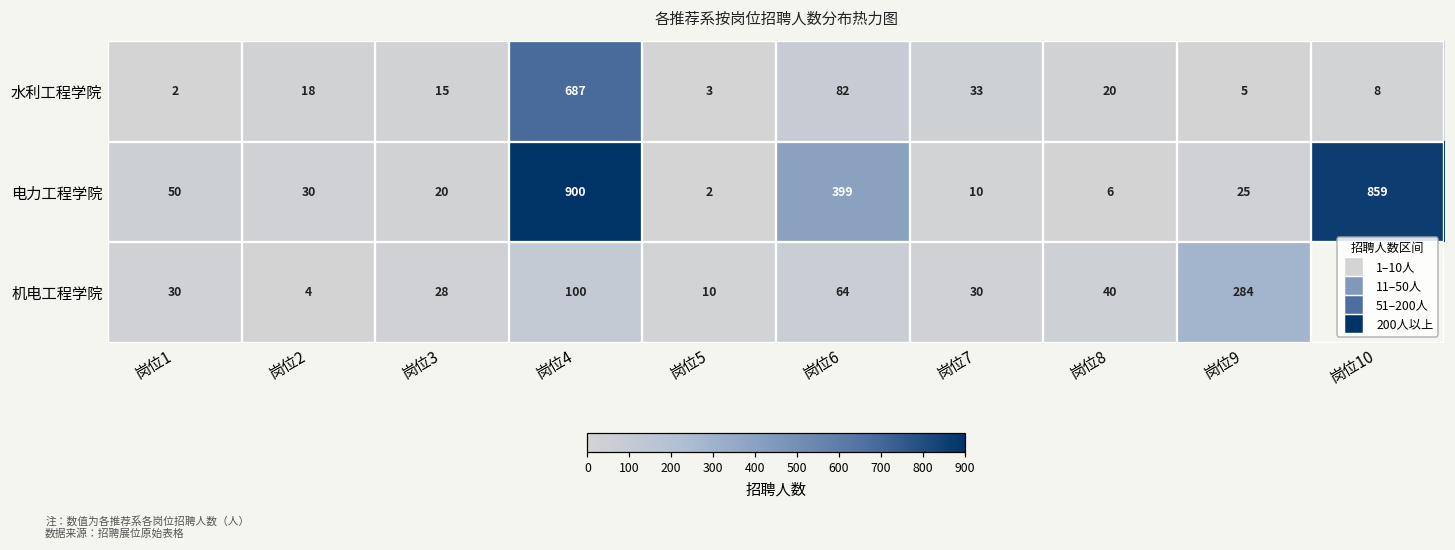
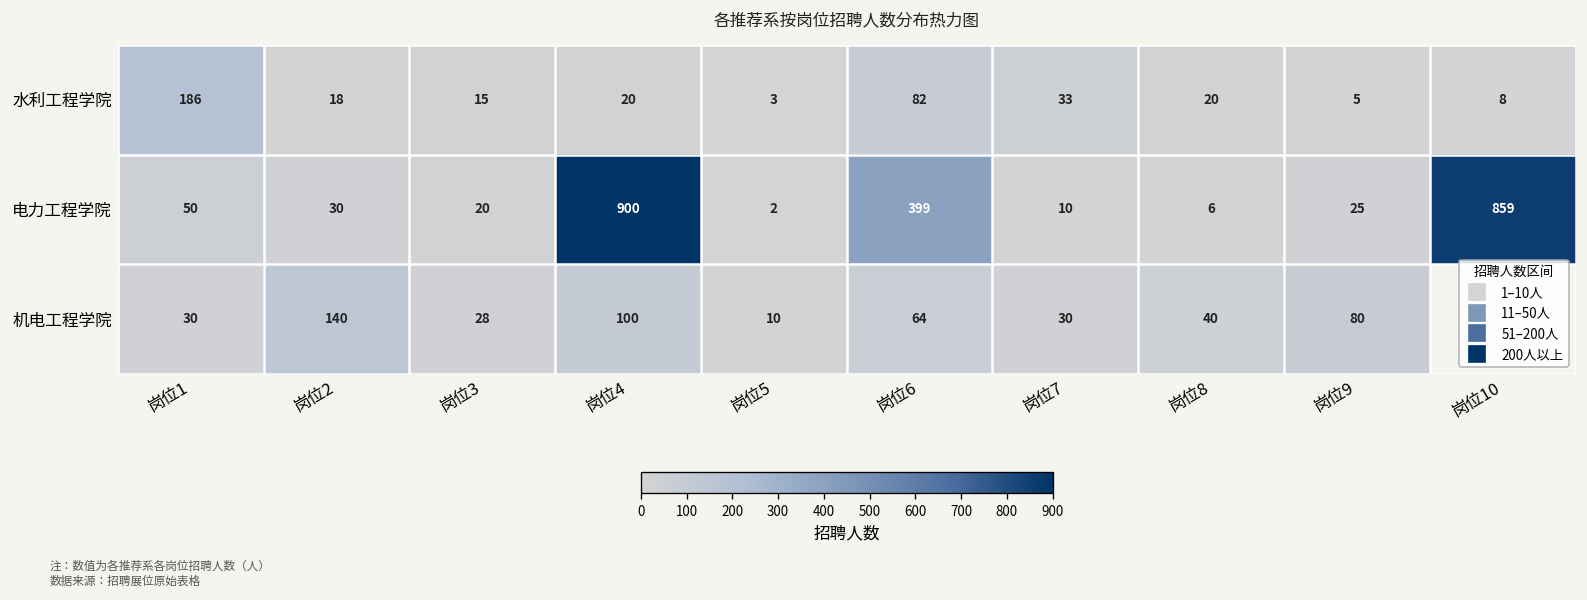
  {
    "水利工程学院": {
-     "岗位1": 2,
+     "岗位1": 186,
      "岗位2": 18,
      "岗位3": 15,
-     "岗位4": 687,
+     "岗位4": 20,
      "岗位5": 3,
      "岗位6": 82,
      "岗位7": 33,
      "岗位8": 20,
      "岗位9": 5,
      "岗位10": 8
    },
    "电力工程学院": {
      "岗位1": 50,
      "岗位2": 30,
      "岗位3": 20,
      "岗位4": 900,
      "岗位5": 2,
      "岗位6": 399,
      "岗位7": 10,
      "岗位8": 6,
      "岗位9": 25,
      "岗位10": 859
    },
    "机电工程学院": {
      "岗位1": 30,
-     "岗位2": 4,
+     "岗位2": 140,
      "岗位3": 28,
      "岗位4": 100,
      "岗位5": 10,
      "岗位6": 64,
      "岗位7": 30,
      "岗位8": 40,
-     "岗位9": 284
+     "岗位9": 80
    }
  }
